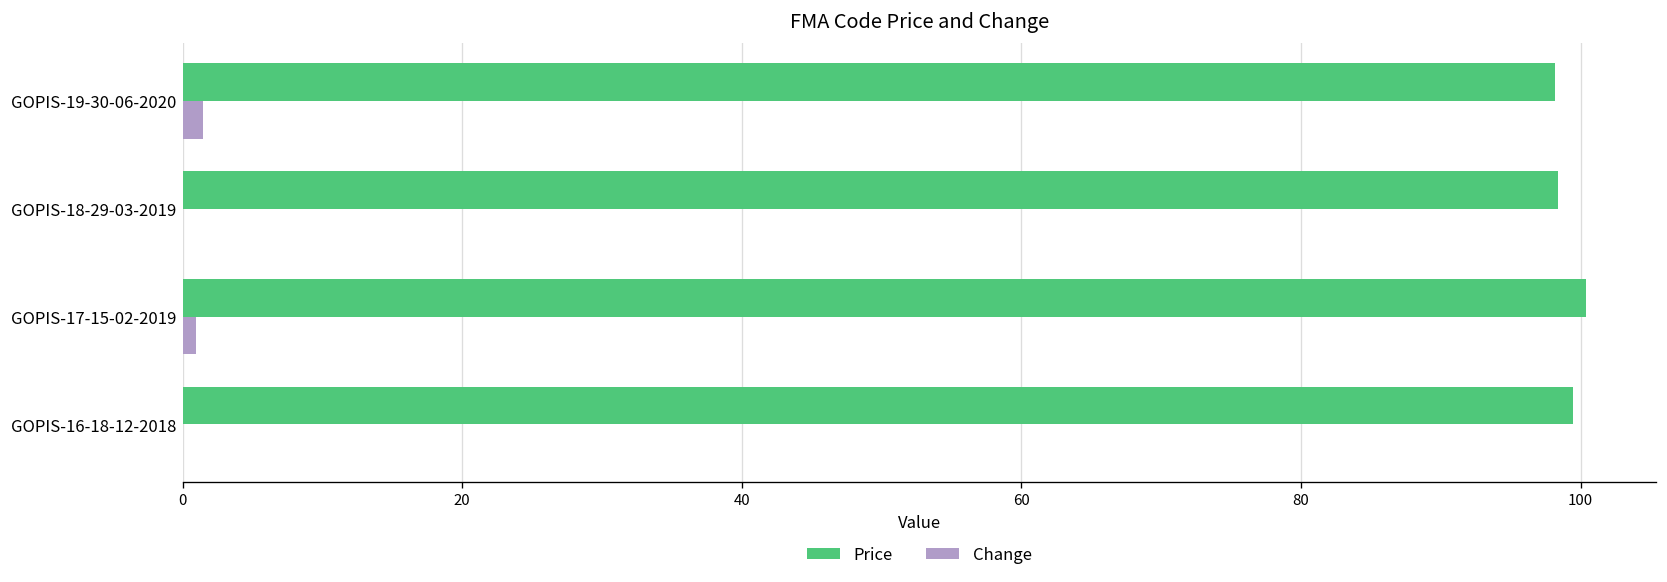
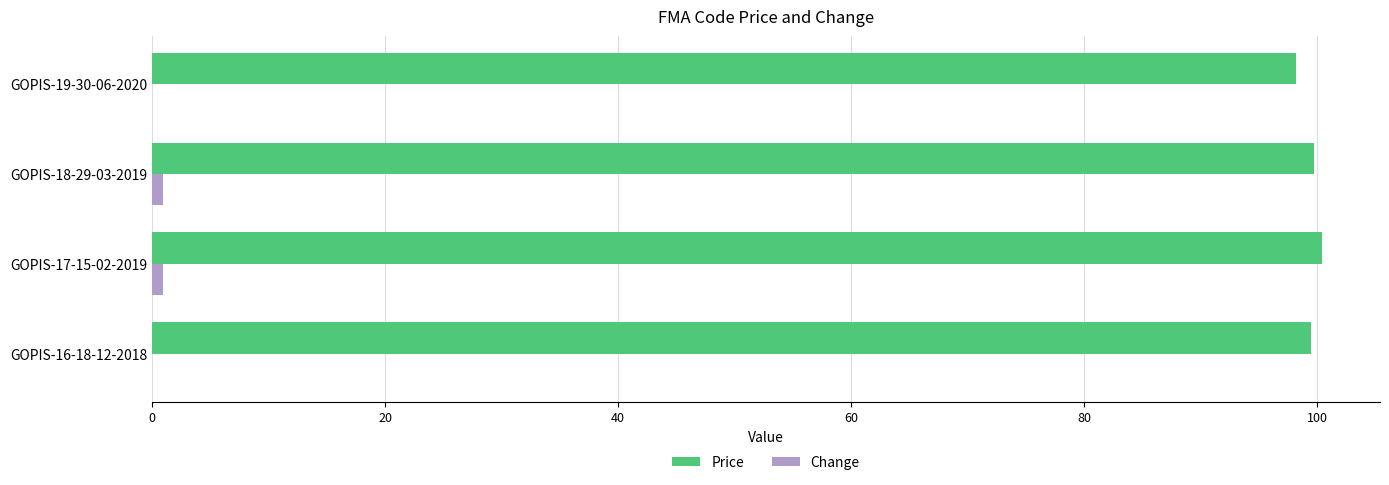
  {
    "Price": {
      "GOPIS-19-30-06-2020": 98.2,
-     "GOPIS-18-29-03-2019": 98.4,
+     "GOPIS-18-29-03-2019": 99.7,
      "GOPIS-17-15-02-2019": 100.4,
      "GOPIS-16-18-12-2018": 99.5
    },
    "Change": {
-     "GOPIS-19-30-06-2020": 1.4,
-     "GOPIS-18-29-03-2019": 0.0,
+     "GOPIS-19-30-06-2020": 0.0,
+     "GOPIS-18-29-03-2019": 0.9,
      "GOPIS-17-15-02-2019": 1.0,
      "GOPIS-16-18-12-2018": 0.0
    }
  }
